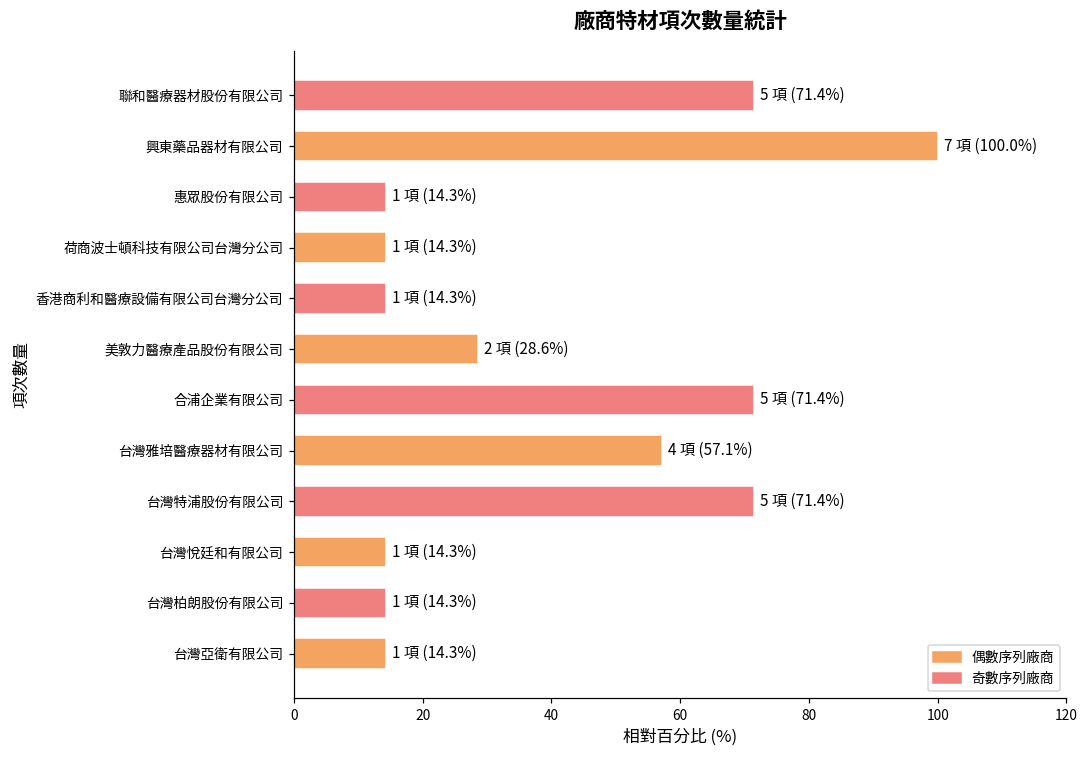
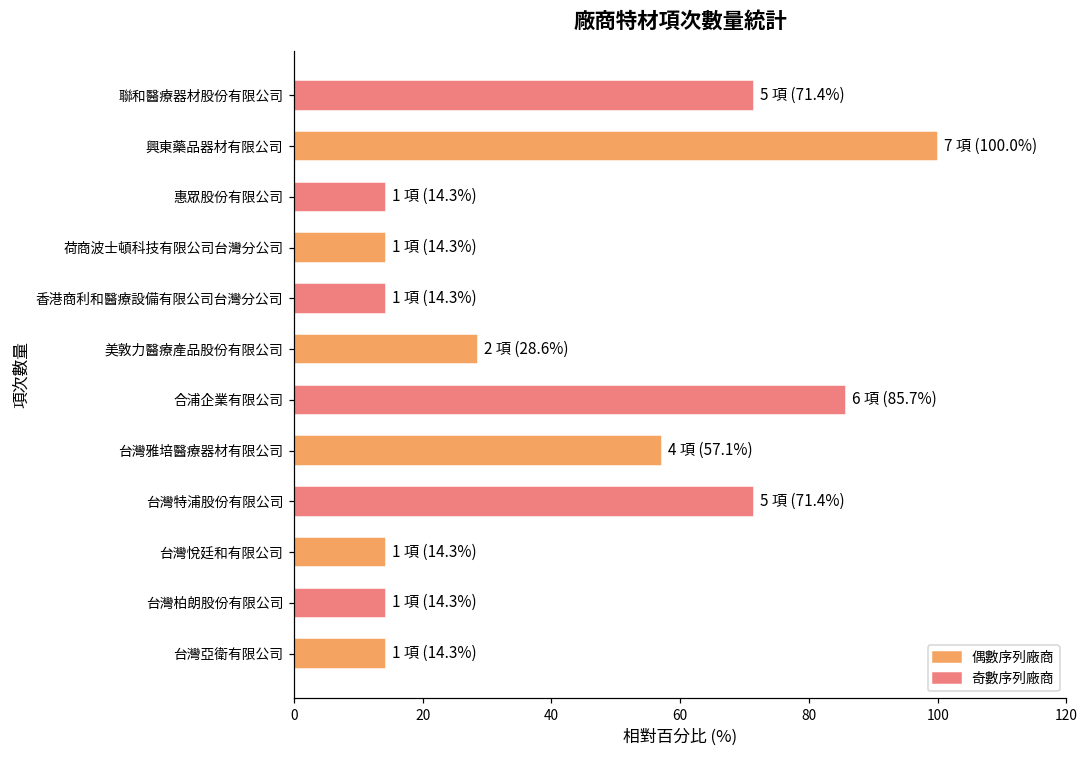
  {
    "聯和醫療器材股份有限公司": "(71.4%)",
    "興東藥品器材有限公司": "(100.0%)",
    "惠眾股份有限公司": "(14.3%)",
    "荷商波士頓科技有限公司台灣分公司": "(14.3%)",
    "香港商利和醫療設備有限公司台灣分公司": "(14.3%)",
    "美敦力醫療產品股份有限公司": "(28.6%)",
-   "合浦企業有限公司": "5 項 (71.4%)",
+   "合浦企業有限公司": "6 項 (85.7%)",
    "台灣雅培醫療器材有限公司": "(57.1%)",
    "台灣特浦股份有限公司": "(71.4%)",
    "台灣悅廷和有限公司": "(14.3%)",
    "台灣柏朗股份有限公司": "(14.3%)",
    "台灣亞衛有限公司": "(14.3%)"
  }
